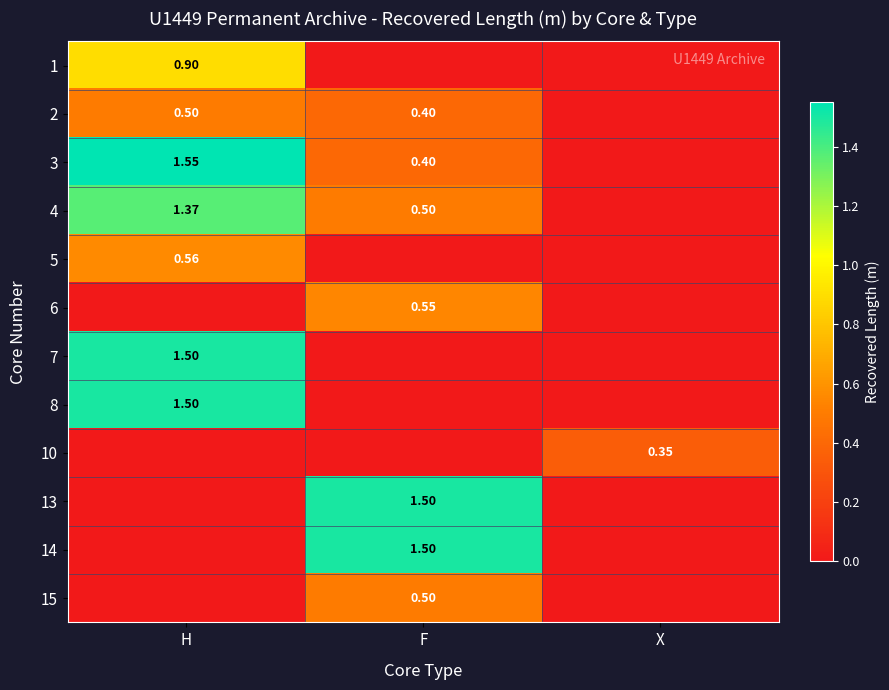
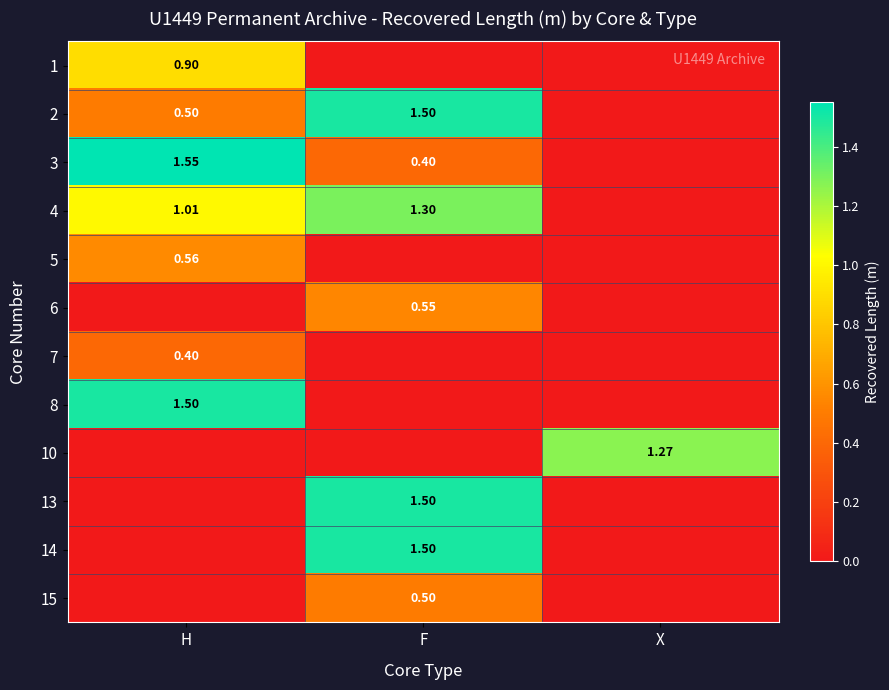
  {
    "1": {
      "H": 0.90
    },
    "2": {
      "H": 0.50,
-     "F": 0.40
+     "F": 1.50
    },
    "3": {
      "H": 1.55,
      "F": 0.40
    },
    "4": {
-     "H": 1.37,
-     "F": 0.50
+     "H": 1.01,
+     "F": 1.30
    },
    "5": {
      "H": 0.56
    },
    "6": {
      "F": 0.55
    },
    "7": {
-     "H": 1.50
+     "H": 0.40
    },
    "8": {
      "H": 1.50
    },
    "10": {
-     "X": 0.35
+     "X": 1.27
    },
    "13": {
      "F": 1.50
    },
    "14": {
      "F": 1.50
    },
    "15": {
      "F": 0.50
    }
  }
